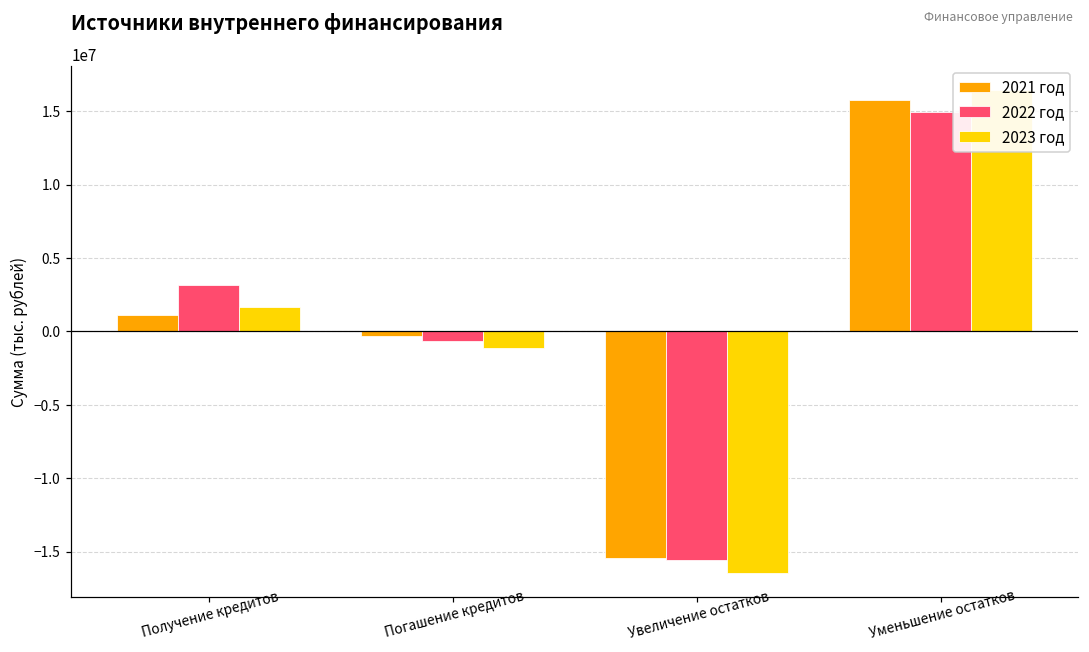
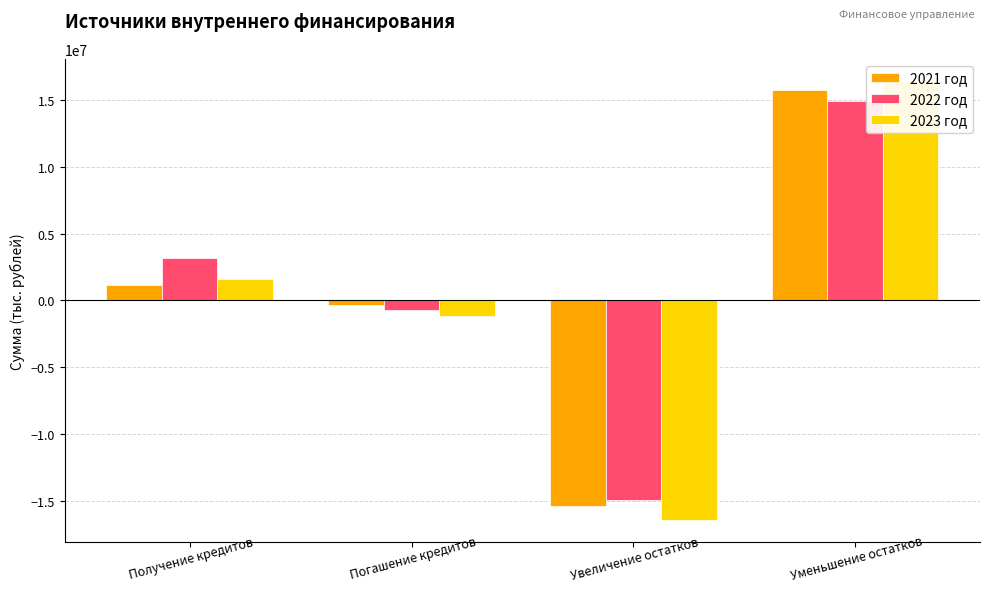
  {
    "2022 год": {
      "Получение кредитов": 3200000,
      "Погашение кредитов": -700000,
-     "Увеличение остатков": -15600000,
+     "Увеличение остатков": -14900000,
      "Уменьшение остатков": 14900000
    }
  }
